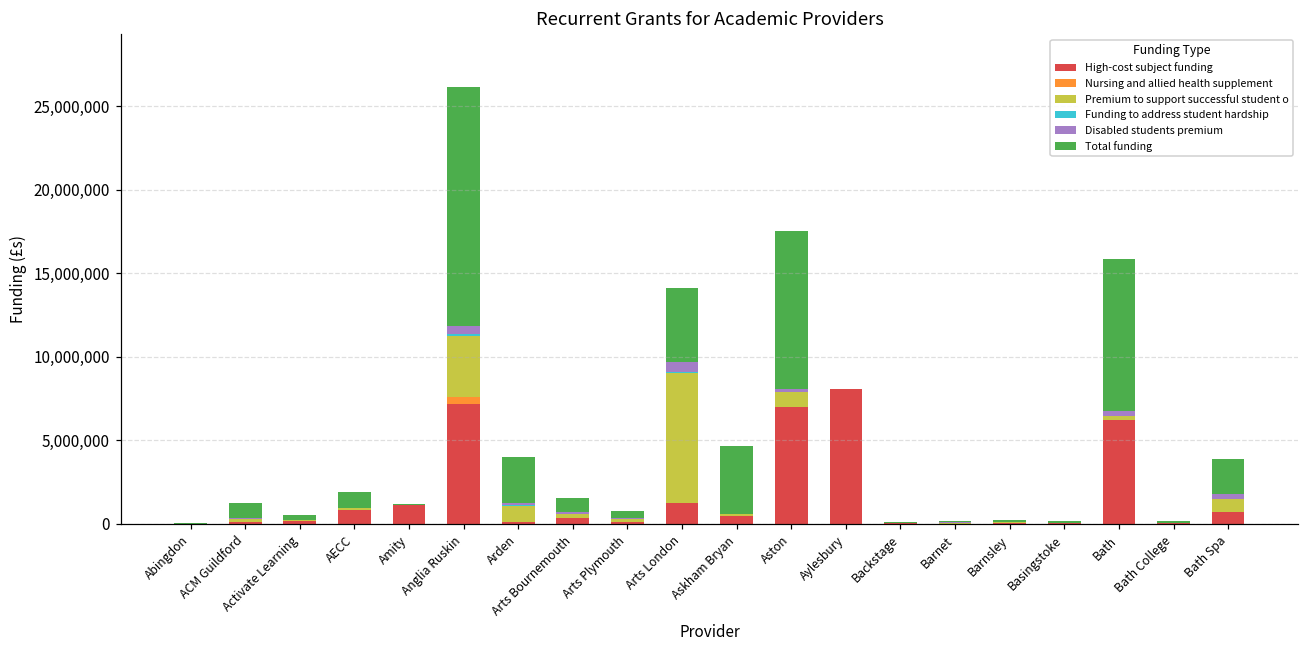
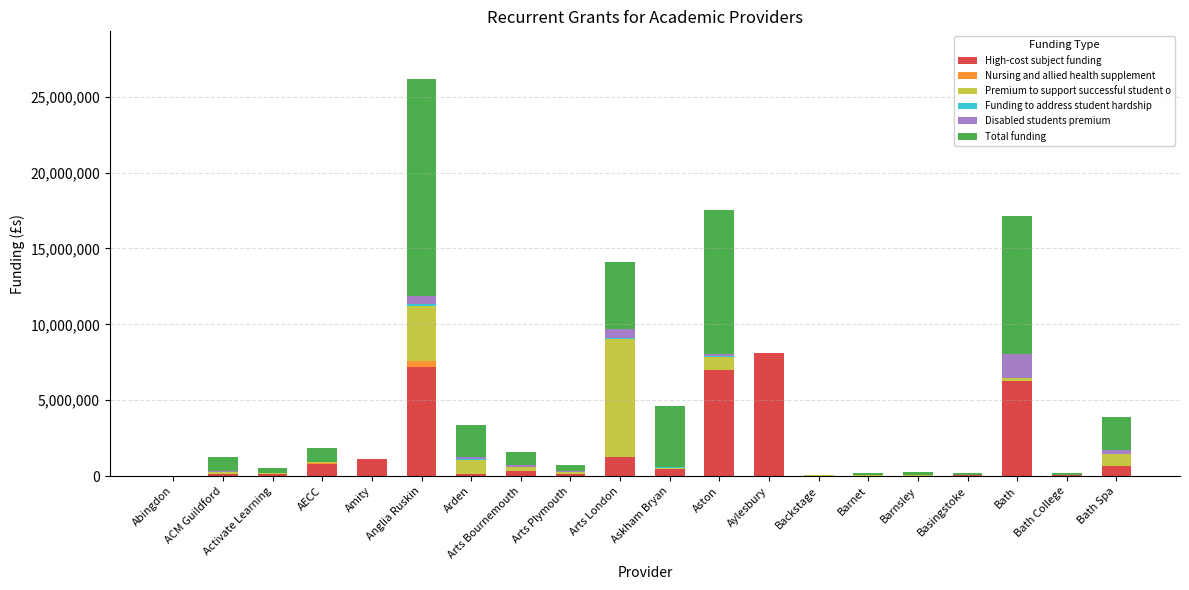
  {
    "High-cost subject funding": {
      "Activate Learning": "200,000",
      "AECC": "800,000",
      "Amity": "1,100,000",
      "Anglia Ruskin": "7,200,000",
      "Arts Bournemouth": "300,000",
      "Arts London": "1,200,000",
      "Askham Bryan": "500,000",
      "Aston": "7,000,000",
      "Aylesbury": "8,100,000",
      "Bath": "6,200,000",
      "Bath Spa": "700,000"
    },
    "Nursing and allied health supplement": {
      "Abingdon": "0",
      "ACM Guildford": "0",
      "Activate Learning": "0",
      "Amity": "0",
      "Anglia Ruskin": "400,000",
      "Arden": "0",
      "Arts Bournemouth": "0",
      "Arts Plymouth": "0",
      "Arts London": "0",
      "Askham Bryan": "0",
      "Aston": "0",
      "Aylesbury": "0",
      "Backstage": "0",
      "Barnet": "0",
      "Barnsley": "0",
      "Basingstoke": "0",
      "Bath": "0",
      "Bath College": "0",
      "Bath Spa": "0"
    },
    "Premium to support successful student o": {
      "Abingdon": "0",
      "ACM Guildford": "200,000",
      "Anglia Ruskin": "3,600,000",
      "Arden": "1,000,000",
      "Arts Bournemouth": "300,000",
      "Arts London": "7,800,000",
      "Aston": "900,000",
      "Aylesbury": "0",
      "Basingstoke": "0",
      "Bath": "200,000",
      "Bath Spa": "800,000"
    },
    "Disabled students premium": {
      "Anglia Ruskin": "500,000",
      "Arts London": "600,000",
      "Aston": "200,000",
-     "Bath": "300,000",
+     "Bath": "1,600,000",
      "Bath Spa": "300,000"
    },
    "Total funding": {
      "ACM Guildford": "900,000",
      "Activate Learning": "300,000",
      "AECC": "900,000",
      "Anglia Ruskin": "14,300,000",
-     "Arden": "2,700,000",
+     "Arden": "2,100,000",
      "Arts Bournemouth": "800,000",
      "Arts Plymouth": "400,000",
      "Arts London": "4,400,000",
      "Askham Bryan": "4,100,000",
      "Aston": "9,500,000",
      "Bath": "9,100,000",
      "Bath Spa": "2,100,000"
    }
  }
